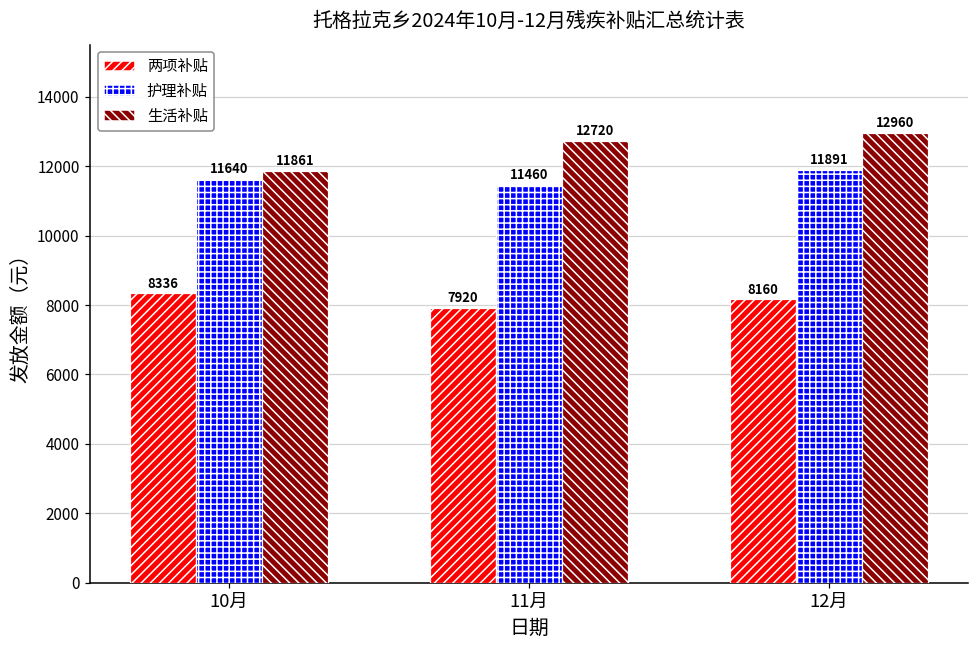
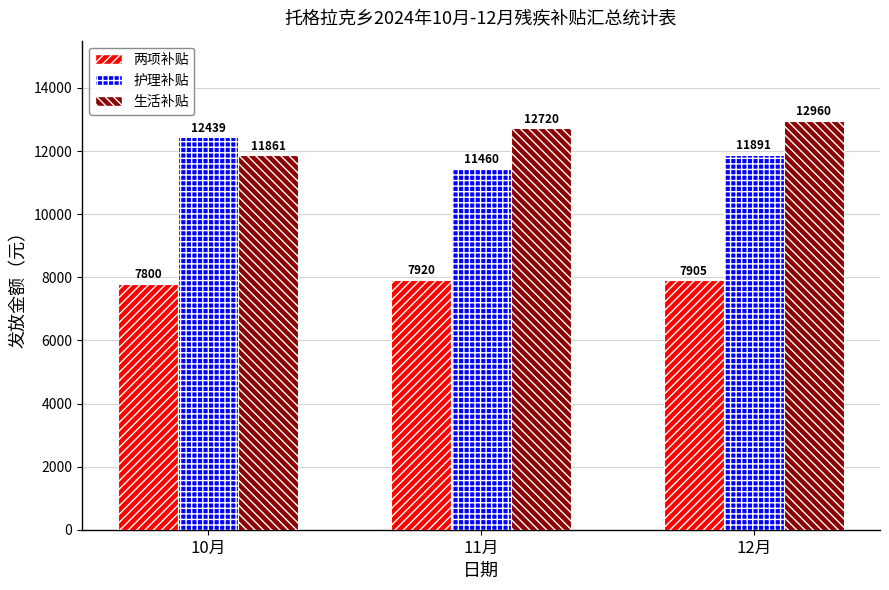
  {
    "两项补贴": {
-     "10月": 8336,
+     "10月": 7800,
      "11月": 7920,
-     "12月": 8160
+     "12月": 7905
    },
    "护理补贴": {
-     "10月": 11640,
+     "10月": 12439,
      "11月": 11460,
      "12月": 11891
    },
    "生活补贴": {
      "10月": 11861,
      "11月": 12720,
      "12月": 12960
    }
  }
